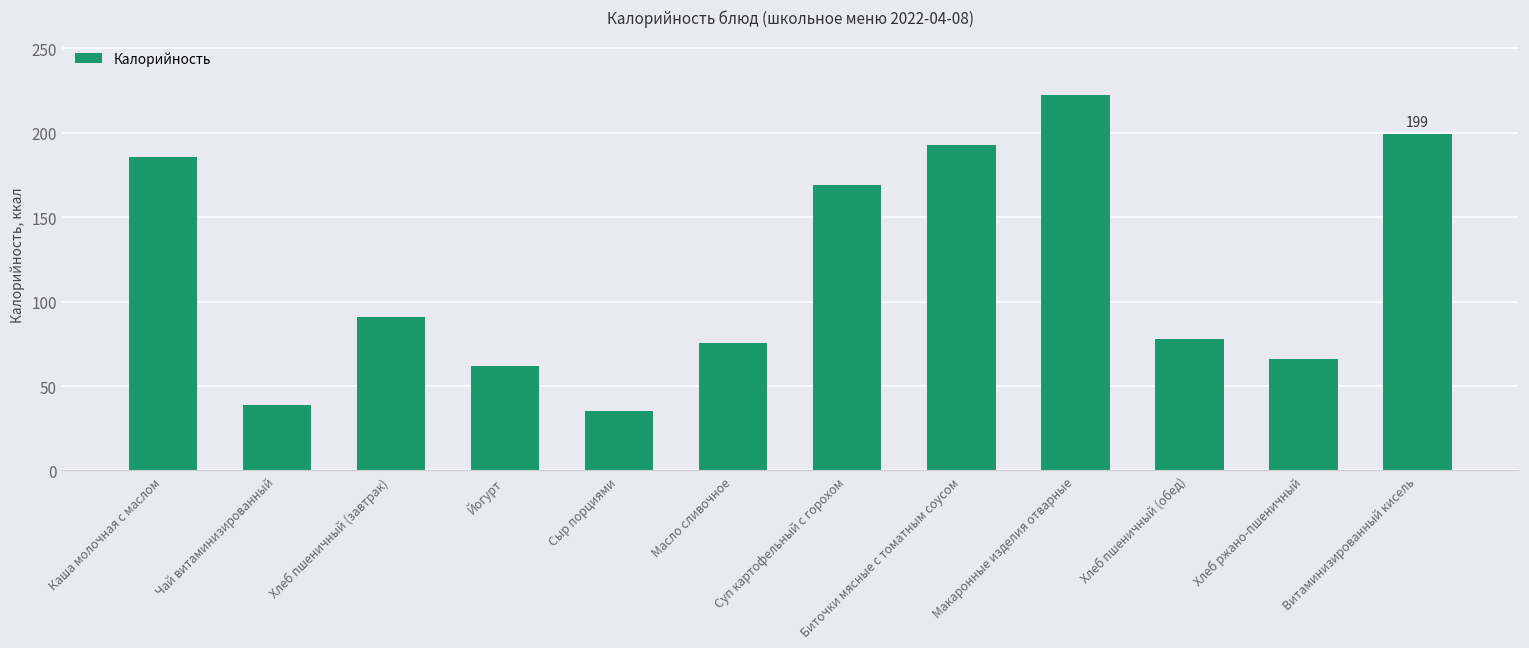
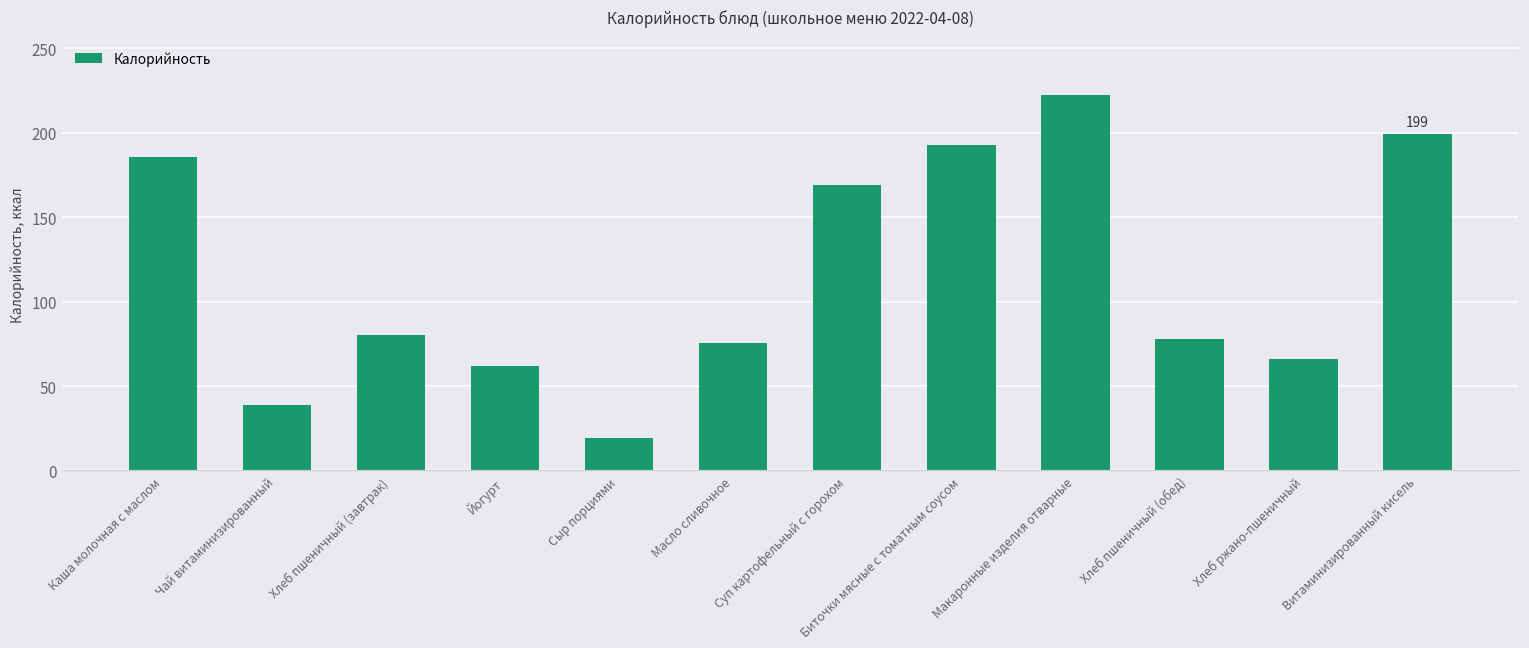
  {
    "Каша молочная с маслом": 186,
    "Чай витаминизированный": 39,
-   "Хлеб пшеничный (завтрак)": 91,
+   "Хлеб пшеничный (завтрак)": 80,
    "Йогурт": 62,
-   "Сыр порциями": 35,
+   "Сыр порциями": 19,
    "Масло сливочное": 75,
    "Суп картофельный с горохом": 169,
    "Биточки мясные с томатным соусом": 193,
    "Макаронные изделия отварные": 222,
    "Хлеб пшеничный (обед)": 78,
    "Хлеб ржано-пшеничный": 66
  }
